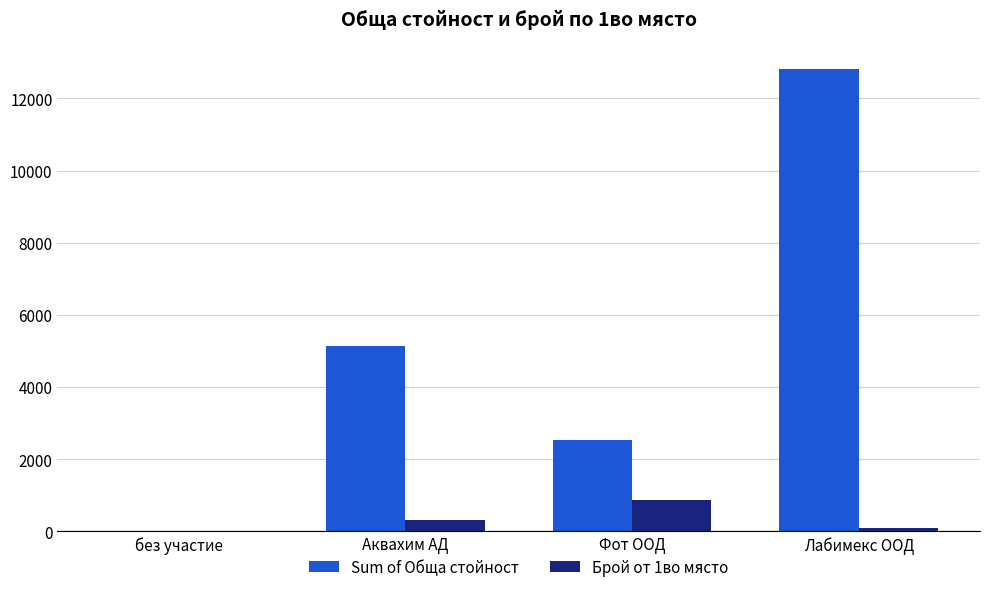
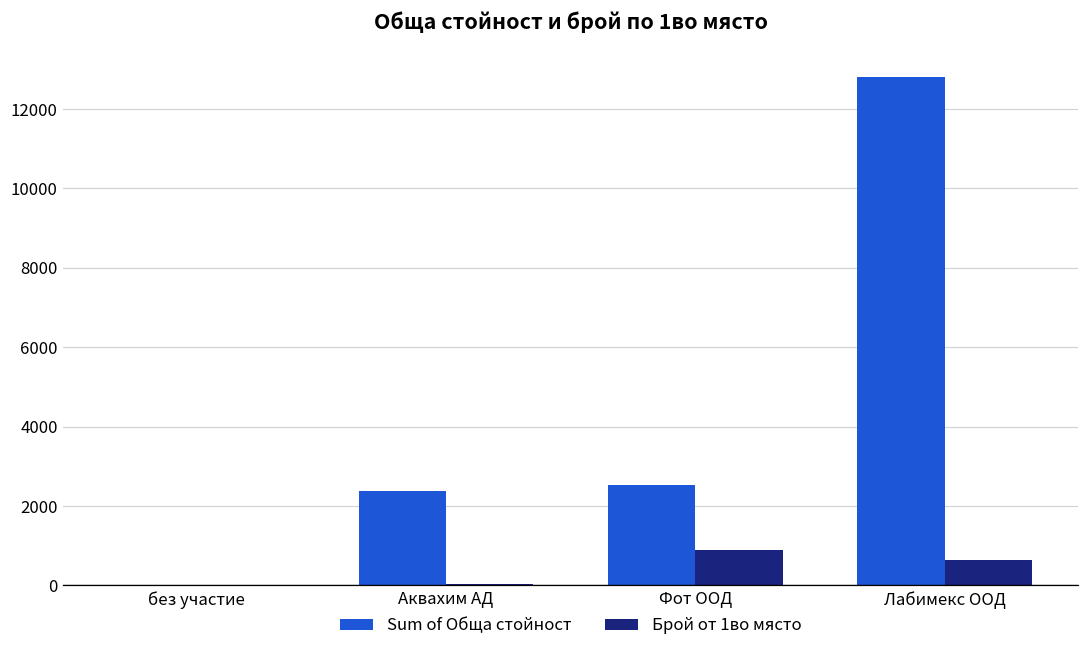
  {
    "Sum of Обща стойност": {
      "без участие": 0,
-     "Аквахим АД": 5100,
+     "Аквахим АД": 2400,
      "Фот ООД": 2500,
      "Лабимекс ООД": 12800
    },
    "Брой от 1во място": {
-     "Аквахим АД": 300,
+     "Аквахим АД": 0,
      "Фот ООД": 900,
-     "Лабимекс ООД": 100
+     "Лабимекс ООД": 600
    }
  }
